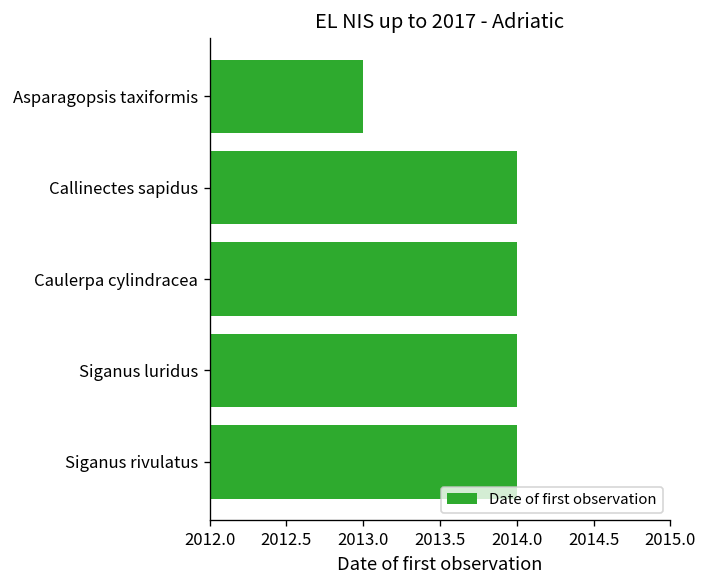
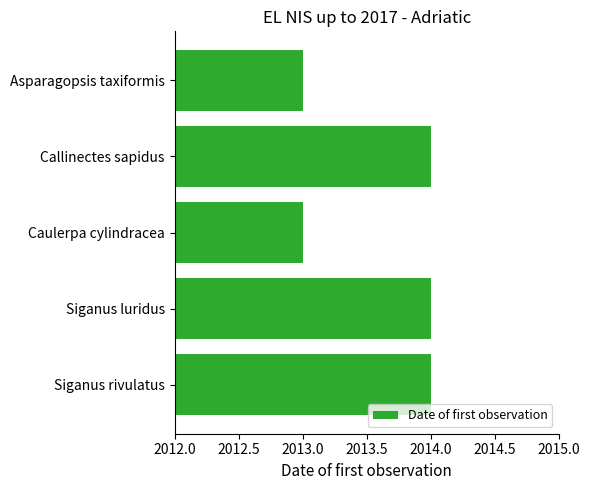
  {
    "Asparagopsis taxiformis": 2013,
    "Callinectes sapidus": 2014,
-   "Caulerpa cylindracea": 2014,
+   "Caulerpa cylindracea": 2013,
    "Siganus luridus": 2014,
    "Siganus rivulatus": 2014
  }
